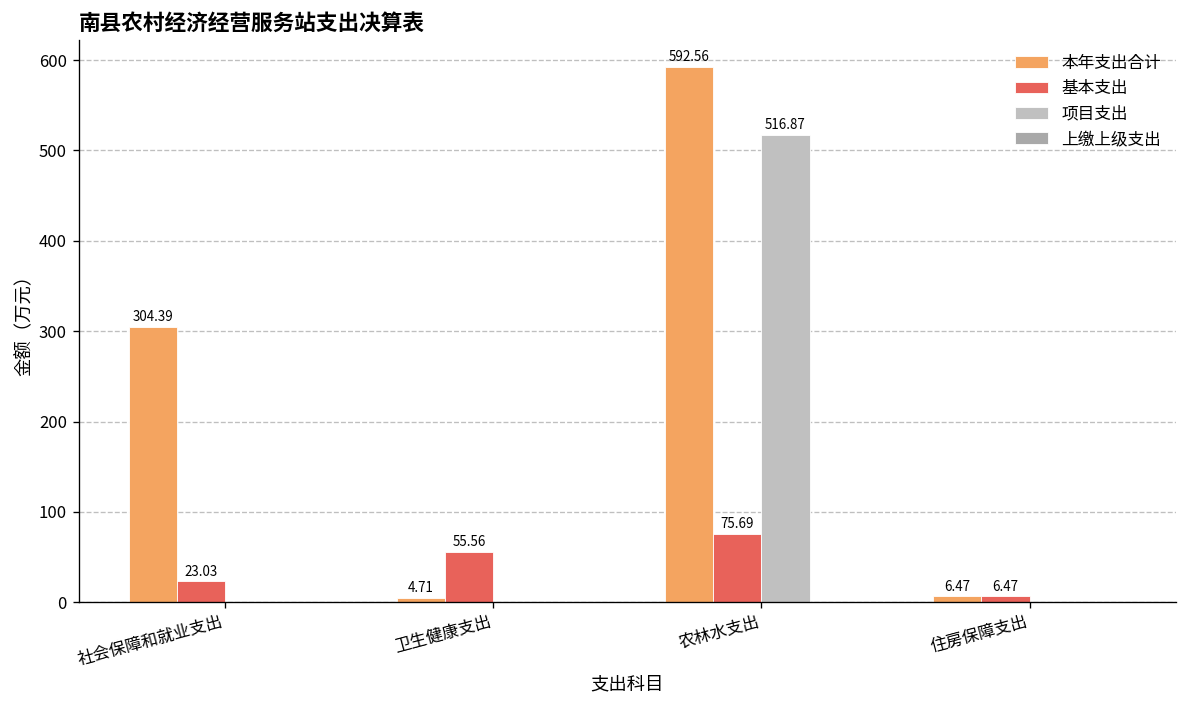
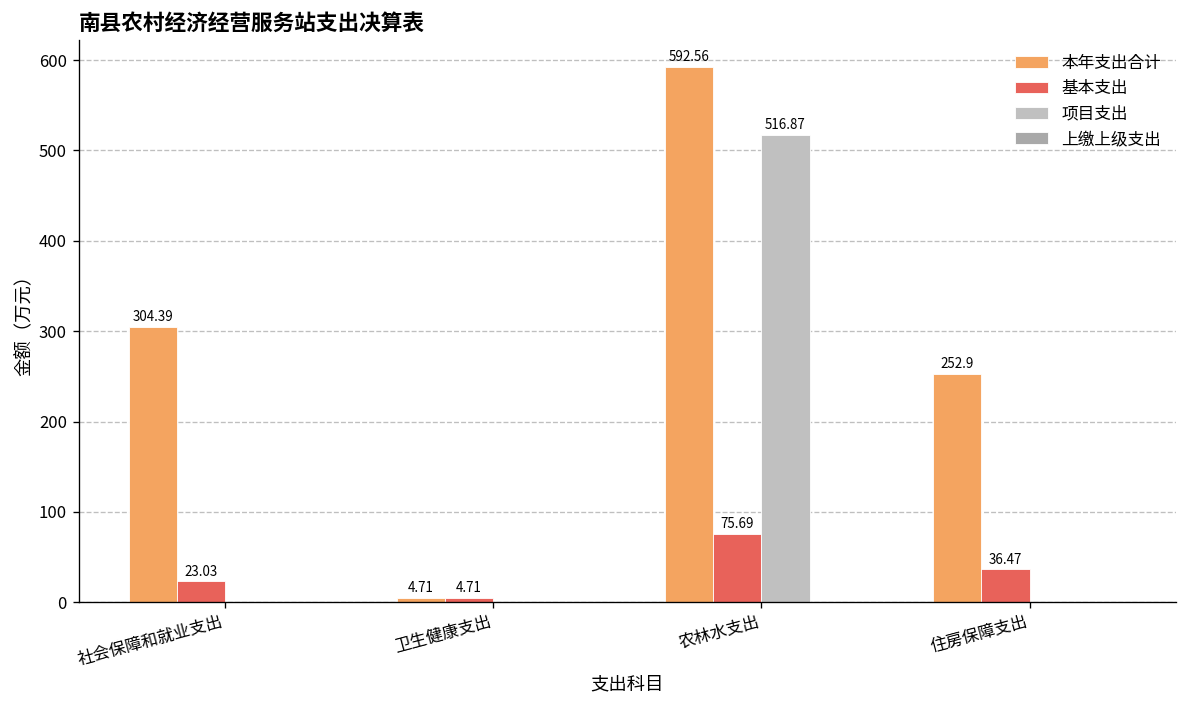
  {
    "本年支出合计": {
      "社会保障和就业支出": 304.39,
      "卫生健康支出": 4.71,
      "农林水支出": 592.56,
-     "住房保障支出": 6.47
+     "住房保障支出": 252.9
    },
    "基本支出": {
      "社会保障和就业支出": 23.03,
-     "卫生健康支出": 55.56,
+     "卫生健康支出": 4.71,
      "农林水支出": 75.69,
-     "住房保障支出": 6.47
+     "住房保障支出": 36.47
    }
  }
